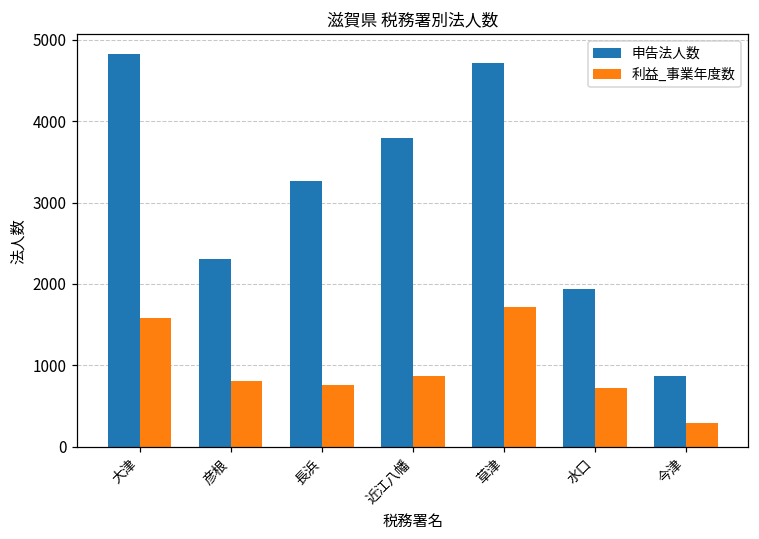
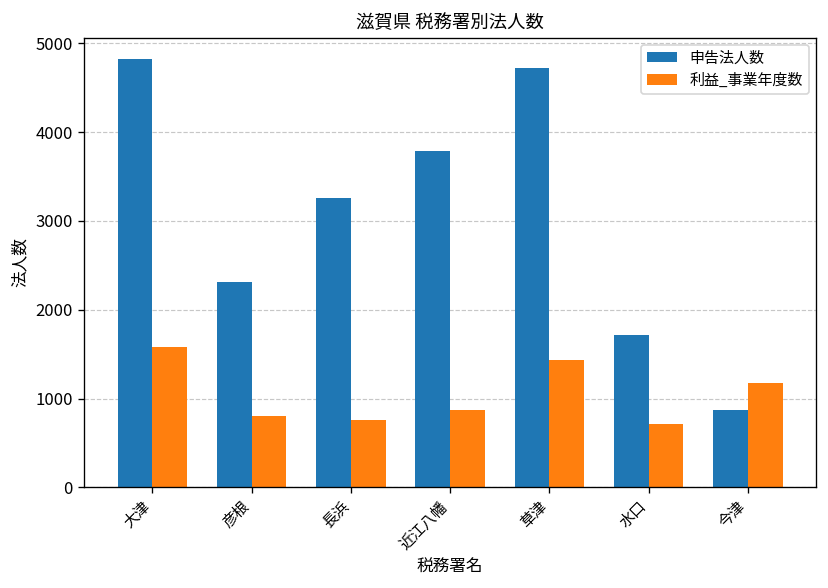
  {
    "申告法人数": {
      "大津": 4800,
      "彦根": 2300,
      "長浜": 3300,
      "近江八幡": 3800,
      "草津": 4700,
-     "水口": 1900,
+     "水口": 1700,
      "今津": 900
    },
    "利益_事業年度数": {
      "大津": 1600,
      "彦根": 800,
      "長浜": 800,
      "近江八幡": 900,
-     "草津": 1700,
+     "草津": 1400,
      "水口": 700,
-     "今津": 300
+     "今津": 1200
    }
  }
